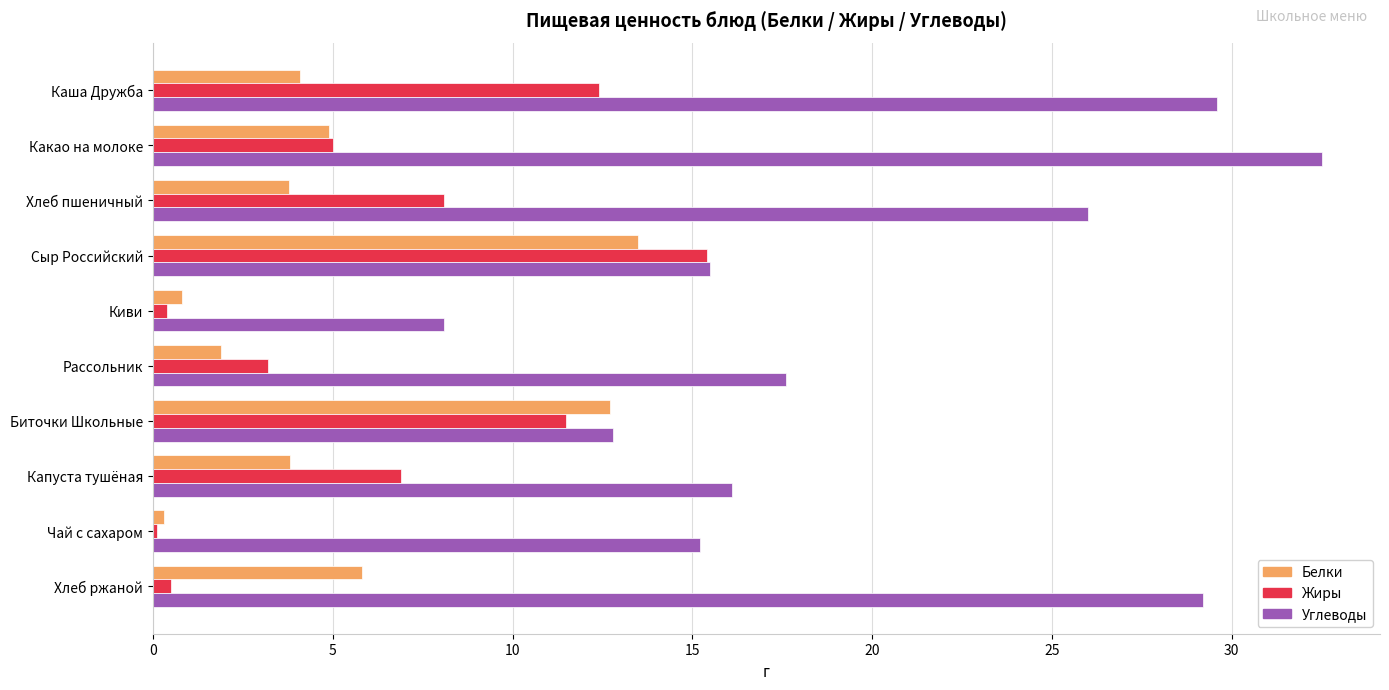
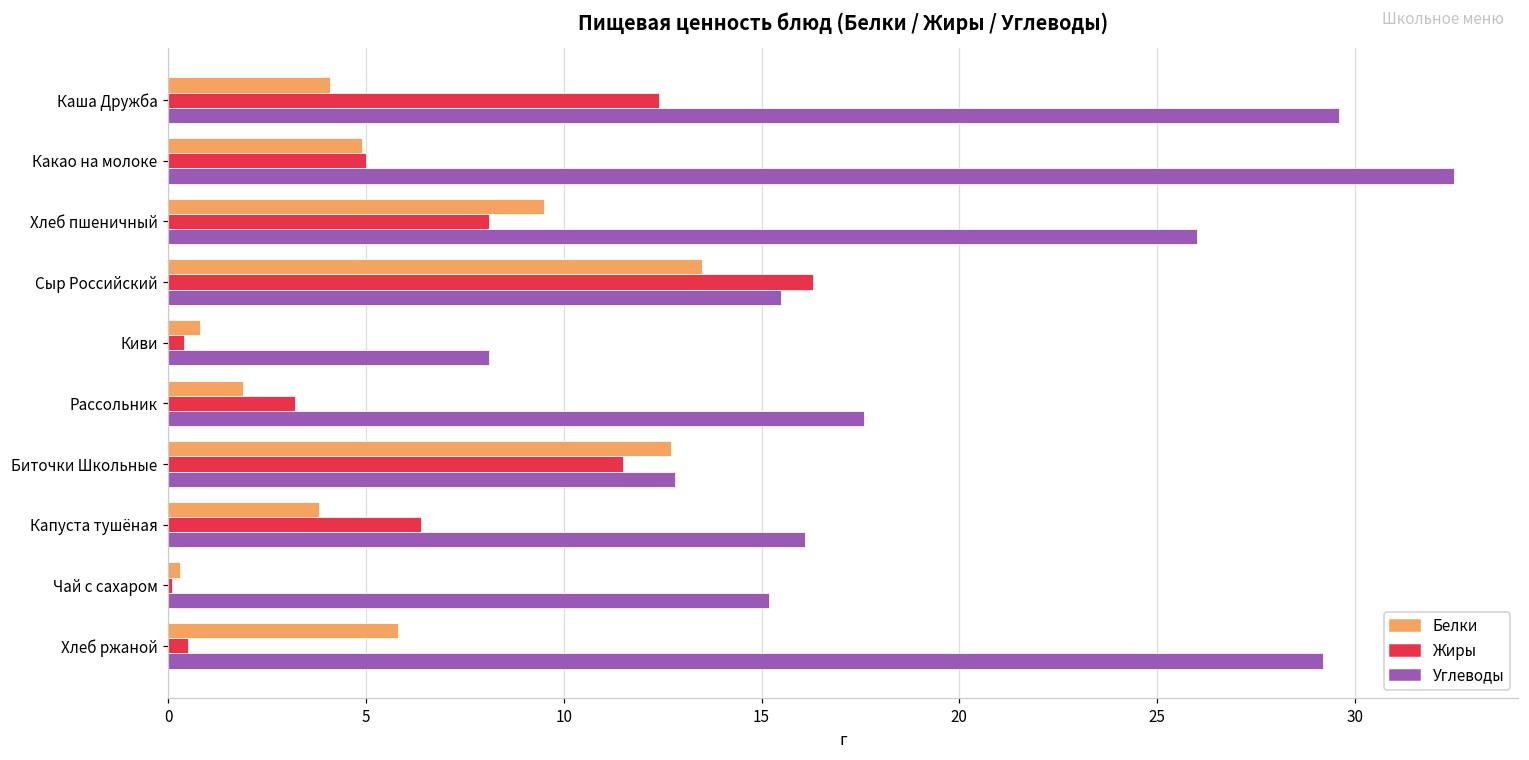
  {
    "Белки": {
      "Каша Дружба": 4.1,
      "Какао на молоке": 4.9,
-     "Хлеб пшеничный": 3.8,
+     "Хлеб пшеничный": 9.5,
      "Сыр Российский": 13.5,
      "Киви": 0.8,
      "Рассольник": 1.9,
      "Биточки Школьные": 12.7,
      "Капуста тушёная": 3.8,
      "Чай с сахаром": 0.3,
      "Хлеб ржаной": 5.8
    },
    "Жиры": {
      "Каша Дружба": 12.4,
      "Какао на молоке": 5.0,
      "Хлеб пшеничный": 8.1,
-     "Сыр Российский": 15.4,
+     "Сыр Российский": 16.3,
      "Киви": 0.4,
      "Рассольник": 3.2,
      "Биточки Школьные": 11.5,
-     "Капуста тушёная": 6.9,
+     "Капуста тушёная": 6.4,
      "Чай с сахаром": 0.1,
      "Хлеб ржаной": 0.5
    },
    "Углеводы": {
      "Каша Дружба": 29.6,
      "Какао на молоке": 32.5,
      "Хлеб пшеничный": 26.0,
      "Сыр Российский": 15.5,
      "Киви": 8.1,
      "Рассольник": 17.6,
      "Биточки Школьные": 12.8,
      "Капуста тушёная": 16.1,
      "Чай с сахаром": 15.2,
      "Хлеб ржаной": 29.2
    }
  }
